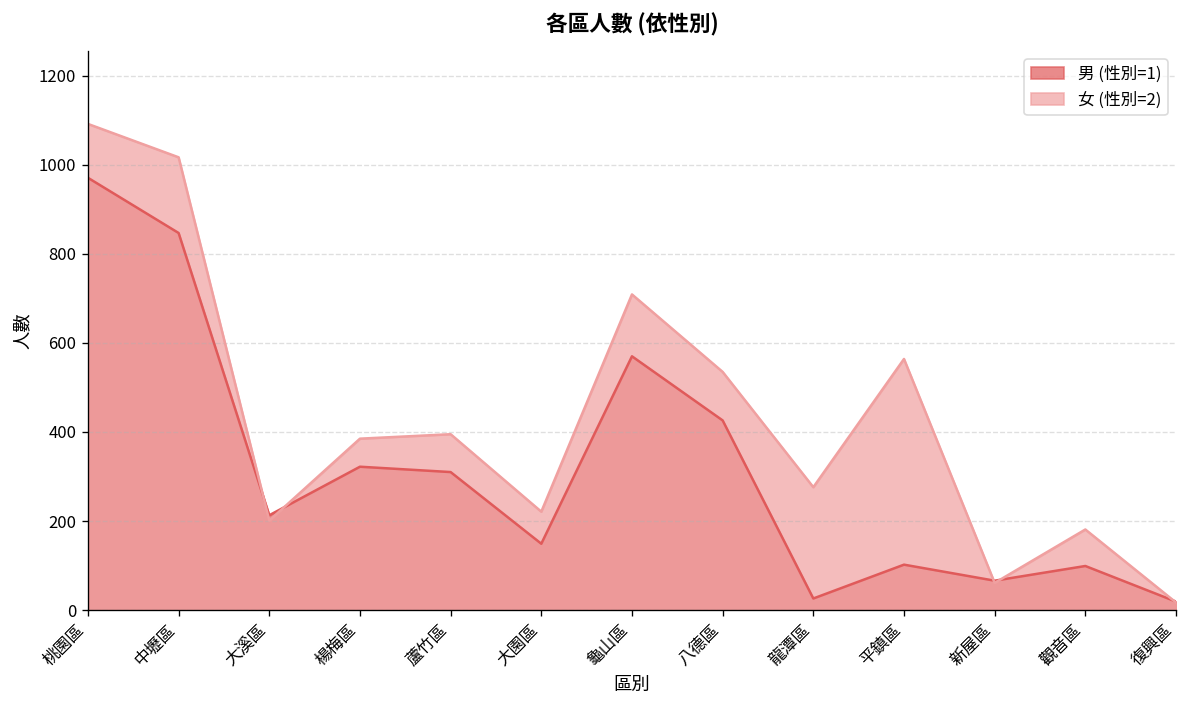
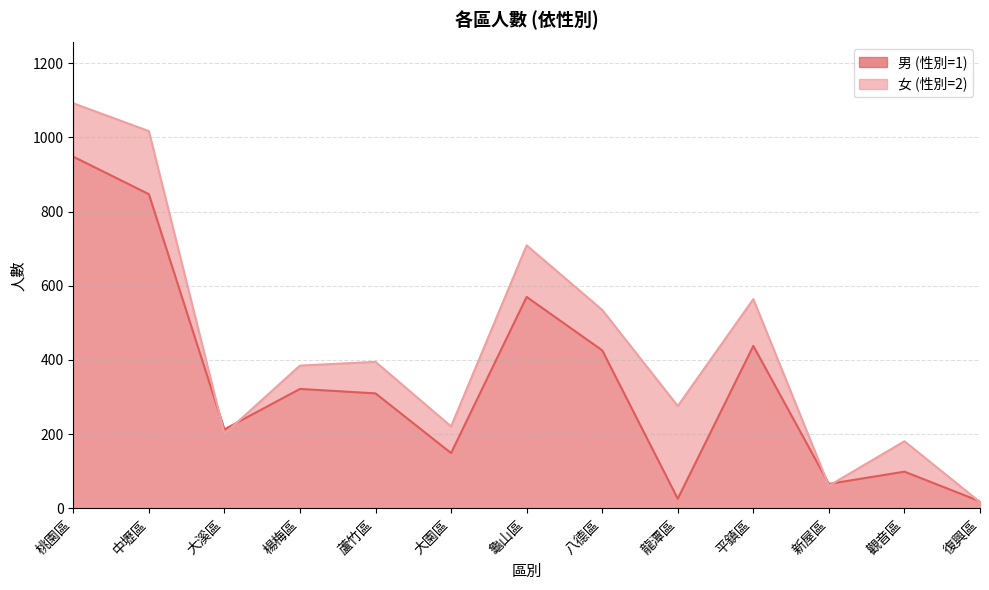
  {
    "男 (性別=1)": {
-     "桃園區": 970,
+     "桃園區": 950,
      "中壢區": 850,
      "大溪區": 210,
      "楊梅區": 320,
      "蘆竹區": 310,
      "大園區": 150,
      "龜山區": 570,
      "八德區": 430,
      "龍潭區": 30,
-     "平鎮區": 100,
+     "平鎮區": 440,
      "觀音區": 100
    },
    "女 (性別=2)": {
      "桃園區": 1090,
      "中壢區": 1020,
      "大溪區": 200,
      "楊梅區": 390,
      "蘆竹區": 400,
      "大園區": 220,
      "龜山區": 710,
      "八德區": 540,
      "龍潭區": 280,
      "平鎮區": 560,
      "觀音區": 180
    }
  }
